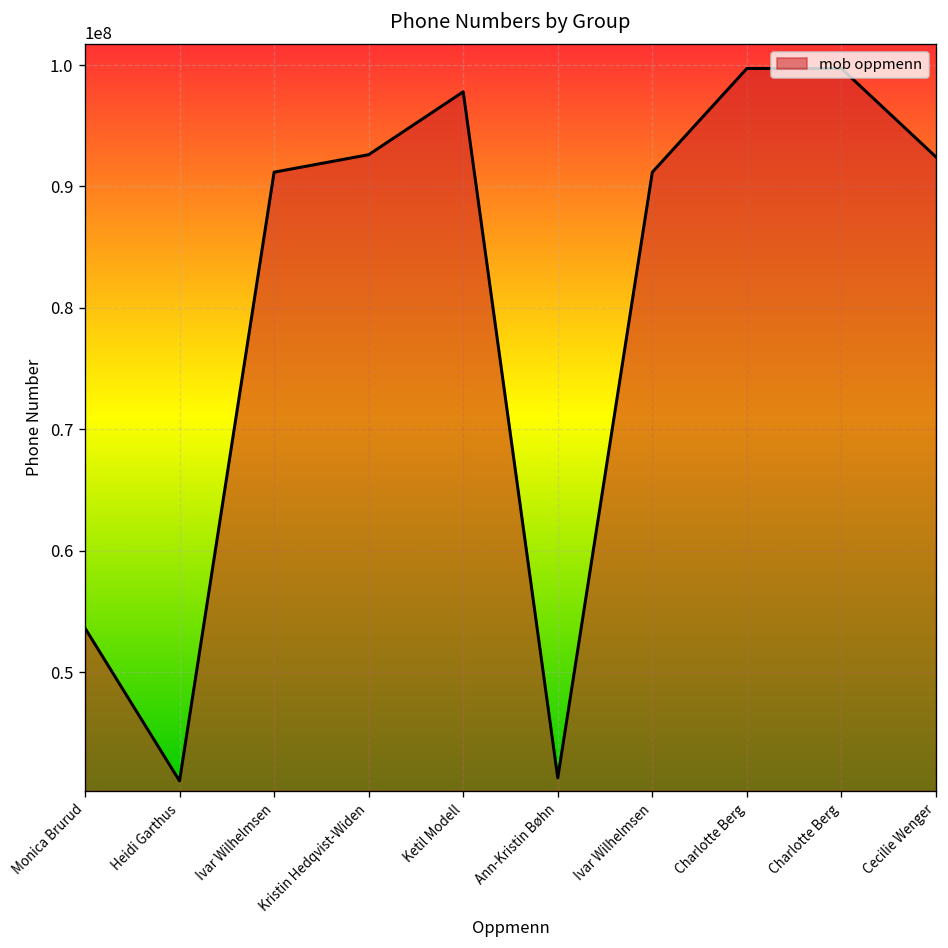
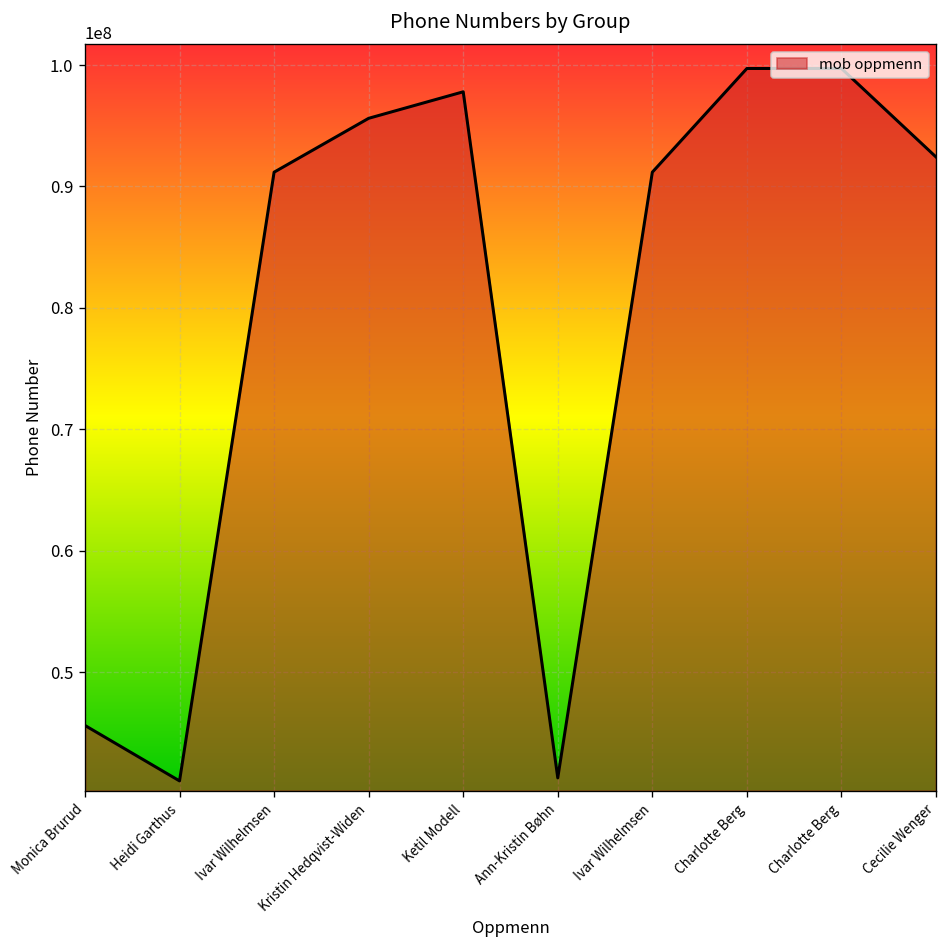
  {
-   "Monica Brurud": 53600000,
+   "Monica Brurud": 45600000,
    "Heidi Garthus": 41000000,
-   "Kristin Hedqvist-Widen": 92600000,
+   "Kristin Hedqvist-Widen": 95600000,
    "Ketil Modell": 97800000,
    "Ann-Kristin Bøhn": 41300000,
    "Cecilie Wenger": 92400000
  }
